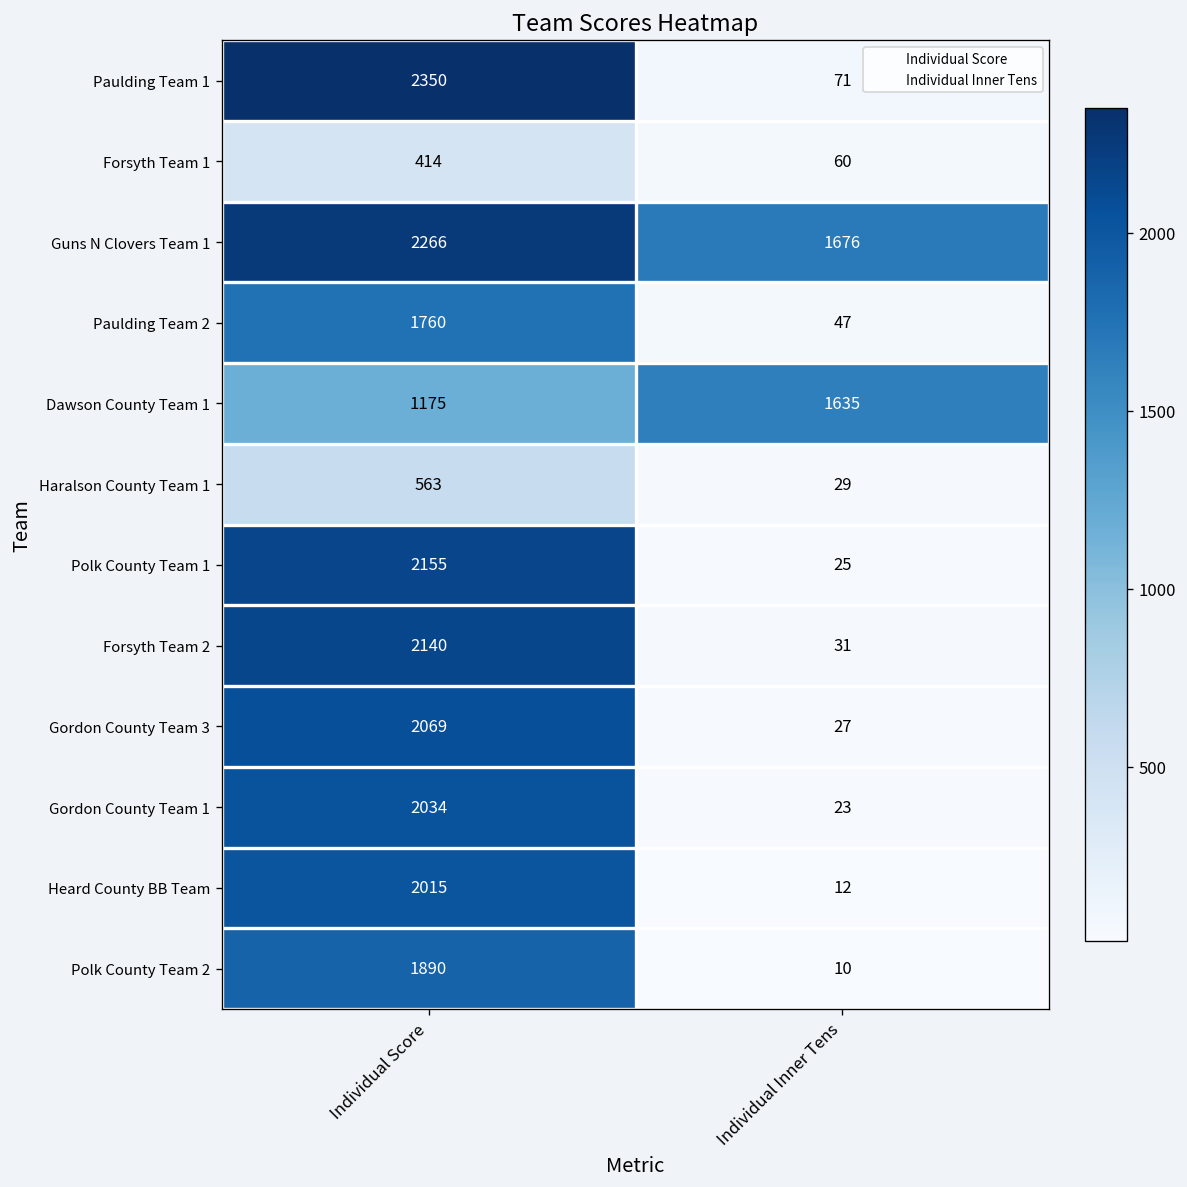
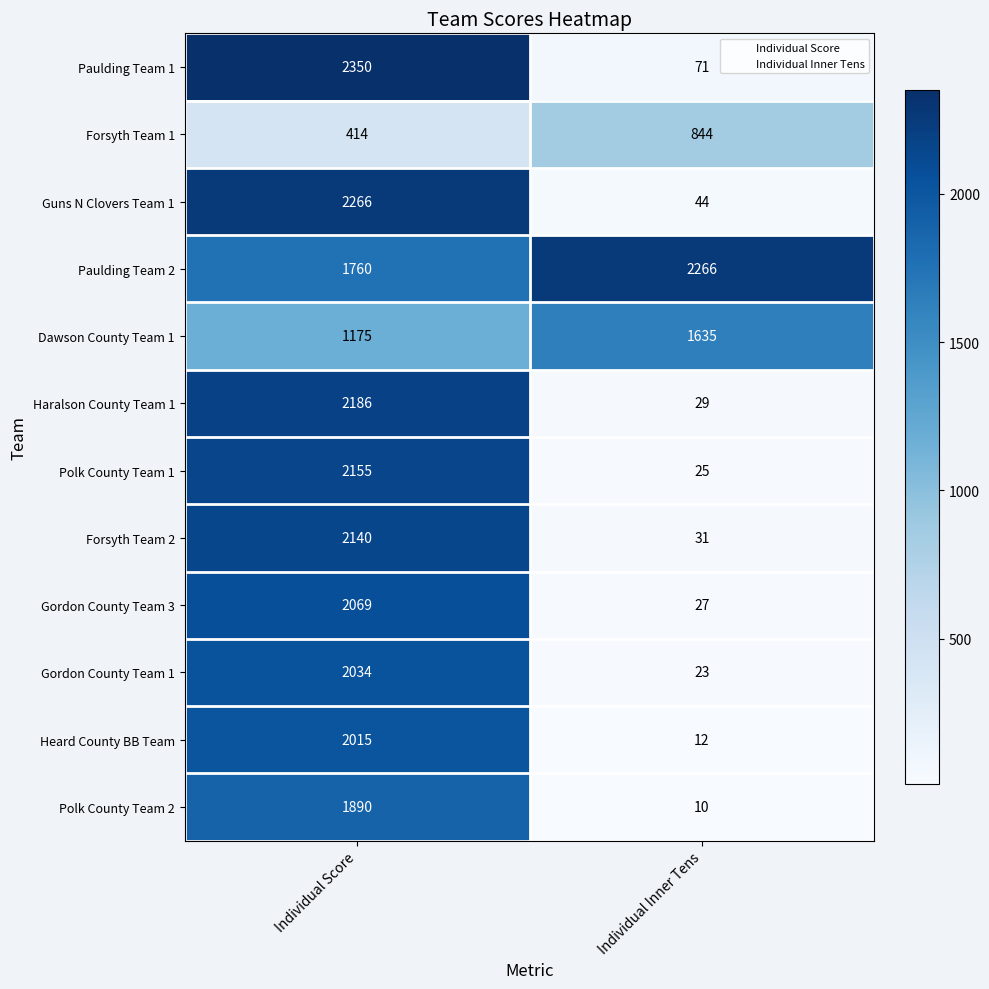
  {
    "Paulding Team 1": {
      "Individual Inner Tens": 71
    },
    "Forsyth Team 1": {
      "Individual Score": 414,
-     "Individual Inner Tens": 60
+     "Individual Inner Tens": 844
    },
    "Guns N Clovers Team 1": {
      "Individual Score": 2266,
-     "Individual Inner Tens": 1676
+     "Individual Inner Tens": 44
    },
    "Paulding Team 2": {
      "Individual Score": 1760,
-     "Individual Inner Tens": 47
+     "Individual Inner Tens": 2266
    },
    "Dawson County Team 1": {
      "Individual Score": 1175,
      "Individual Inner Tens": 1635
    },
    "Haralson County Team 1": {
-     "Individual Score": 563,
+     "Individual Score": 2186,
      "Individual Inner Tens": 29
    },
    "Polk County Team 1": {
      "Individual Score": 2155,
      "Individual Inner Tens": 25
    },
    "Forsyth Team 2": {
      "Individual Score": 2140,
      "Individual Inner Tens": 31
    },
    "Gordon County Team 3": {
      "Individual Score": 2069,
      "Individual Inner Tens": 27
    },
    "Gordon County Team 1": {
      "Individual Score": 2034,
      "Individual Inner Tens": 23
    },
    "Heard County BB Team": {
      "Individual Score": 2015,
      "Individual Inner Tens": 12
    },
    "Polk County Team 2": {
      "Individual Score": 1890,
      "Individual Inner Tens": 10
    }
  }
